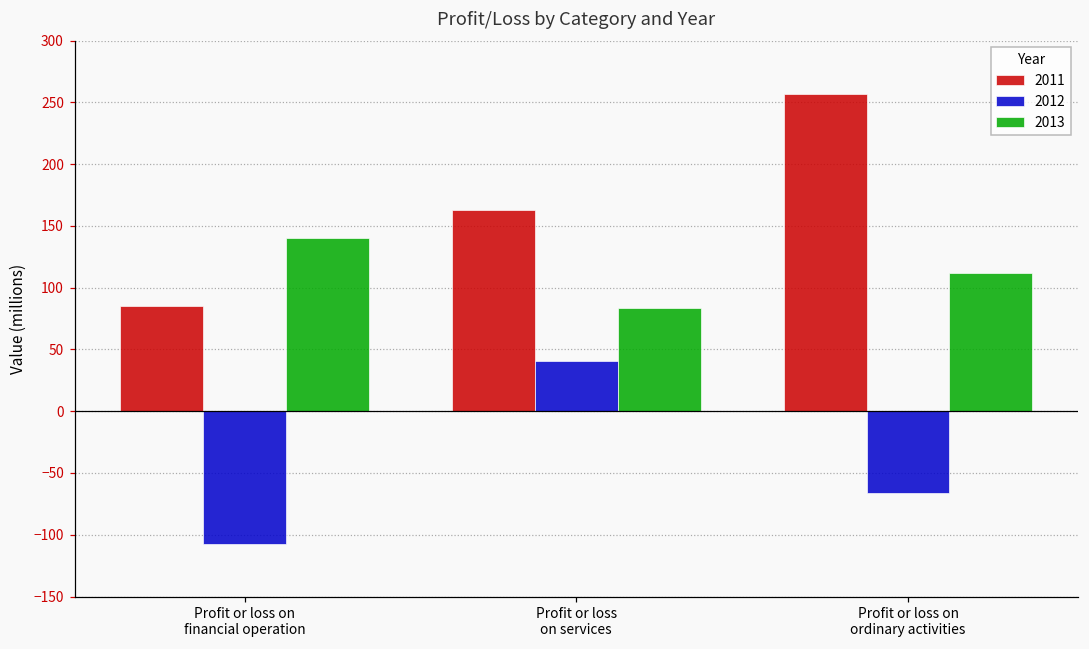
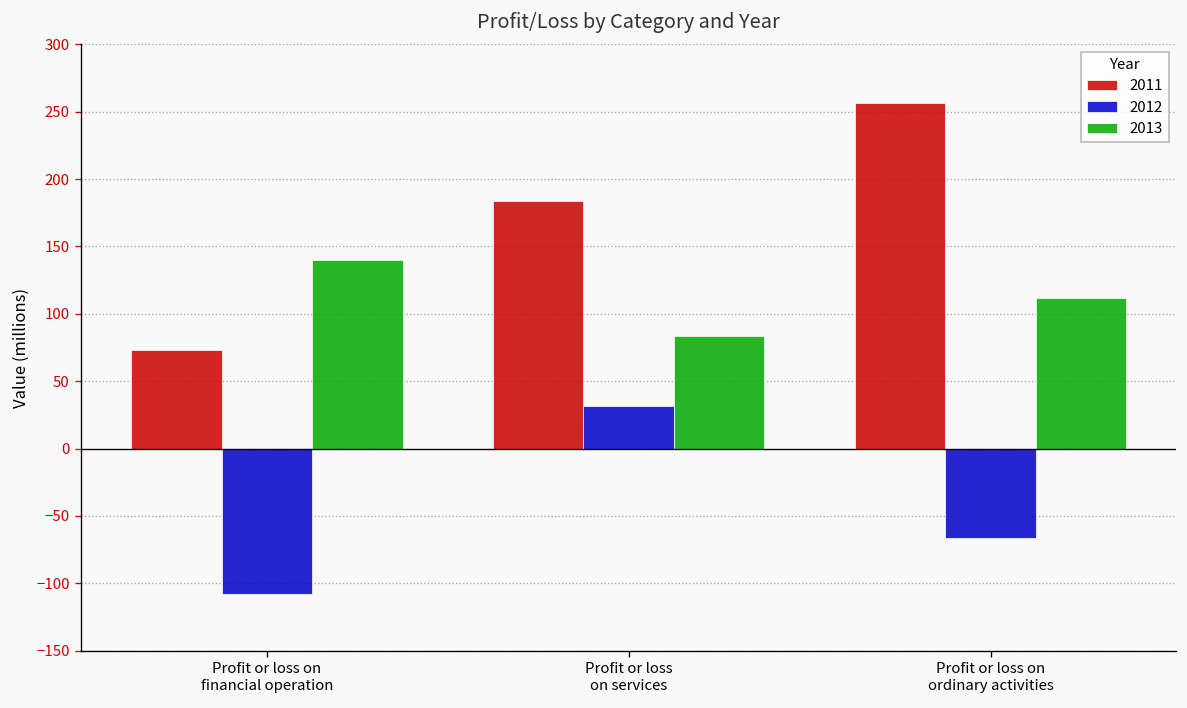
  {
    "2011": {
-     "Profit or loss on financial operation": 85,
-     "Profit or loss on services": 163,
+     "Profit or loss on financial operation": 73,
+     "Profit or loss on services": 183,
      "Profit or loss on ordinary activities": 257
    },
    "2012": {
      "Profit or loss on financial operation": -108,
-     "Profit or loss on services": 41,
+     "Profit or loss on services": 32,
      "Profit or loss on ordinary activities": -66
    },
    "2013": {
      "Profit or loss on financial operation": 140,
      "Profit or loss on services": 83,
      "Profit or loss on ordinary activities": 112
    }
  }
